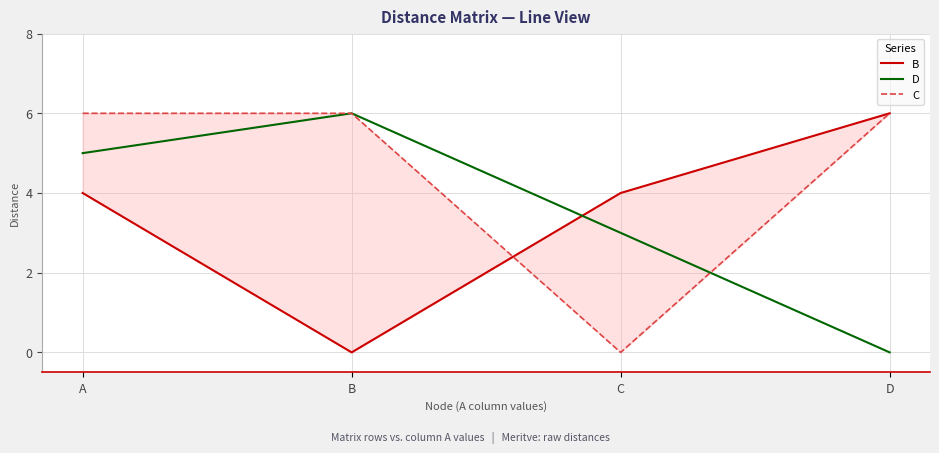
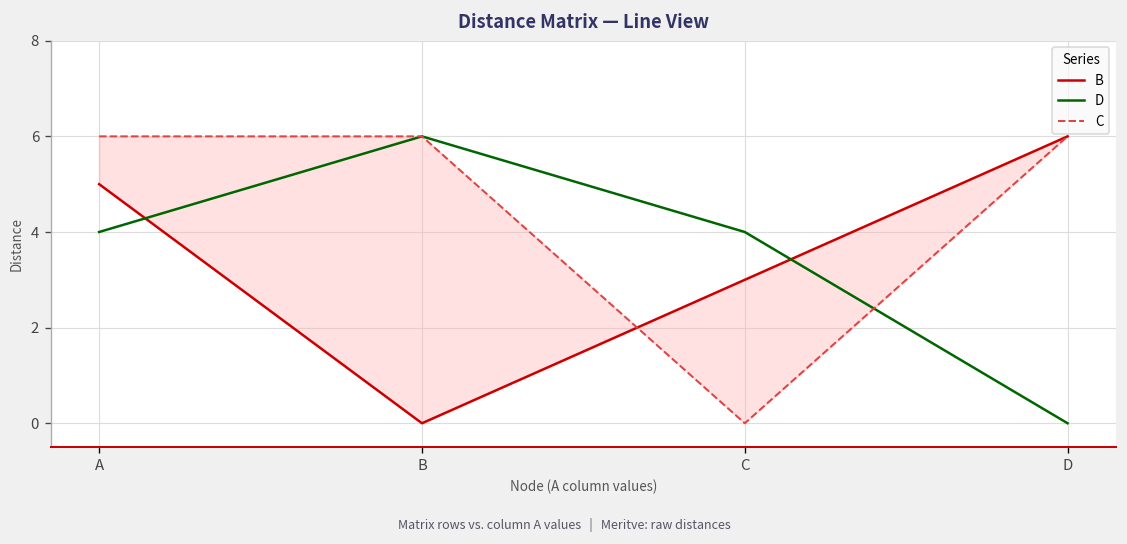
  {
    "B": {
-     "A": 4,
+     "A": 5,
      "B": 0,
-     "C": 4
+     "C": 3
    },
    "D": {
-     "A": 5,
-     "C": 3,
+     "A": 4,
+     "C": 4,
      "D": 0
    },
    "C": {
      "C": 0
    }
  }
